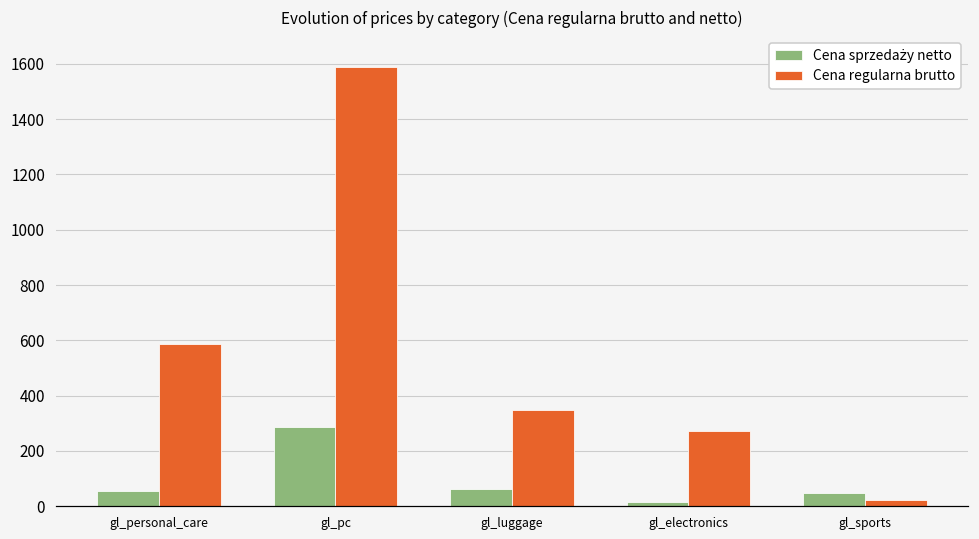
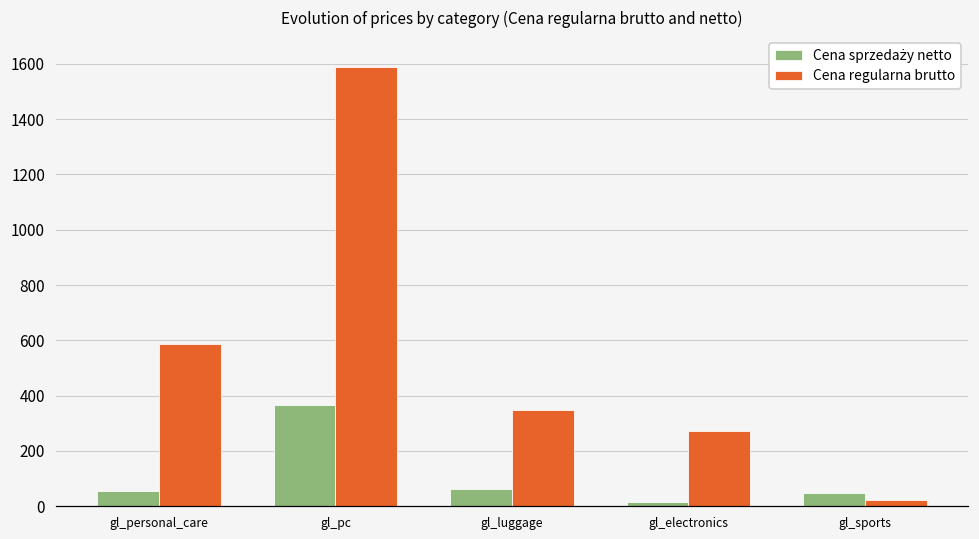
  {
    "Cena sprzedaży netto": {
      "gl_personal_care": 60,
-     "gl_pc": 290,
+     "gl_pc": 370,
      "gl_luggage": 60,
      "gl_electronics": 20,
      "gl_sports": 50
    },
    "Cena regularna brutto": {
      "gl_personal_care": 590,
      "gl_pc": 1590,
      "gl_luggage": 350,
      "gl_electronics": 270,
      "gl_sports": 20
    }
  }
